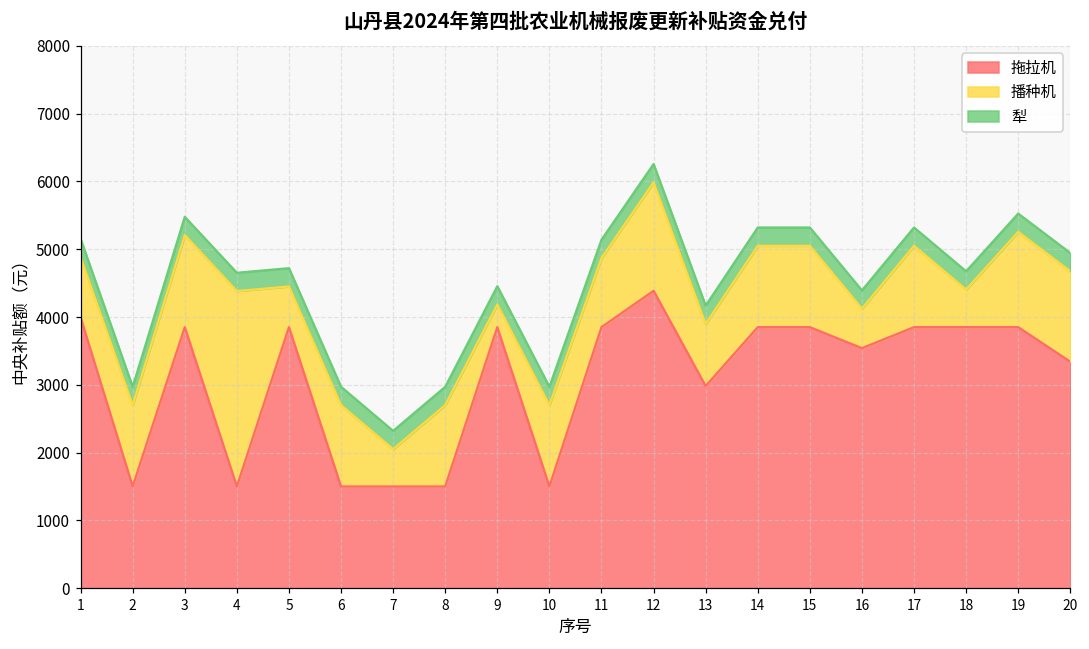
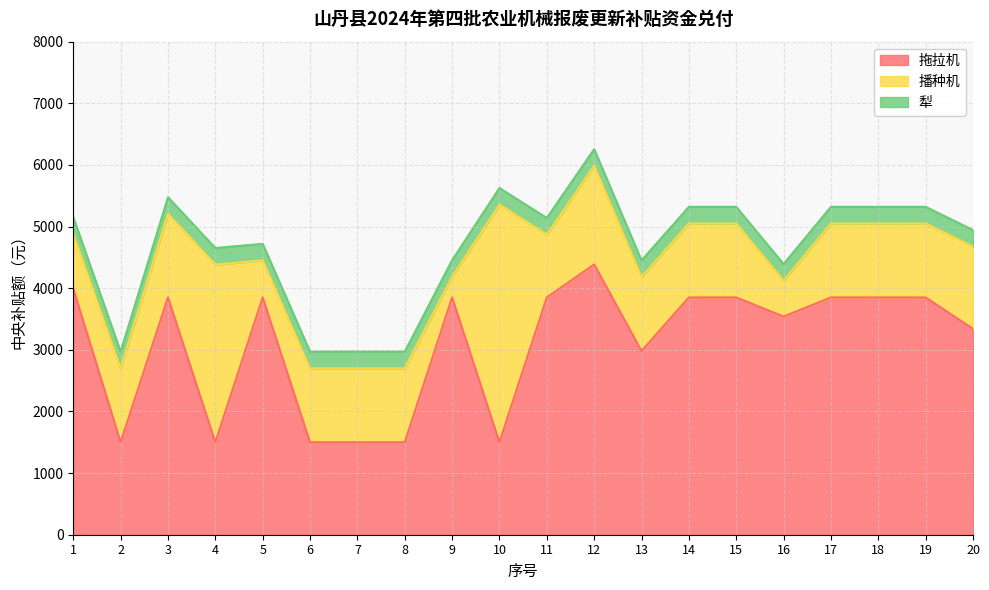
  {
    "拖拉机": {
      "1": 4000,
      "2": 1500,
      "3": 3900,
      "4": 1500,
      "5": 3900,
      "6": 1500,
      "7": 1500,
      "8": 1500,
      "9": 3900,
      "10": 1500,
      "11": 3900,
      "12": 4400,
      "13": 3000,
      "14": 3900,
      "15": 3900,
      "16": 3500,
      "17": 3900,
      "18": 3900,
      "19": 3900,
      "20": 3300
    },
    "播种机": {
      "1": 900,
      "2": 1200,
      "3": 1400,
      "4": 2900,
      "5": 600,
      "6": 1200,
-     "7": 600,
+     "7": 1200,
      "8": 1200,
      "9": 300,
-     "10": 1200,
+     "10": 3900,
      "11": 1000,
      "12": 1600,
-     "13": 900,
+     "13": 1200,
      "14": 1200,
      "15": 1200,
      "16": 600,
      "17": 1200,
-     "18": 600,
-     "19": 1400,
+     "18": 1200,
+     "19": 1200,
      "20": 1300
    },
    "犁": {
      "1": 300,
      "2": 300,
      "3": 300,
      "4": 300,
      "5": 300,
      "6": 300,
      "7": 300,
      "8": 300,
      "9": 300,
      "10": 300,
      "11": 300,
      "12": 300,
      "13": 300,
      "14": 300,
      "15": 300,
      "16": 300,
      "17": 300,
      "18": 300,
      "19": 300,
      "20": 300
    }
  }
